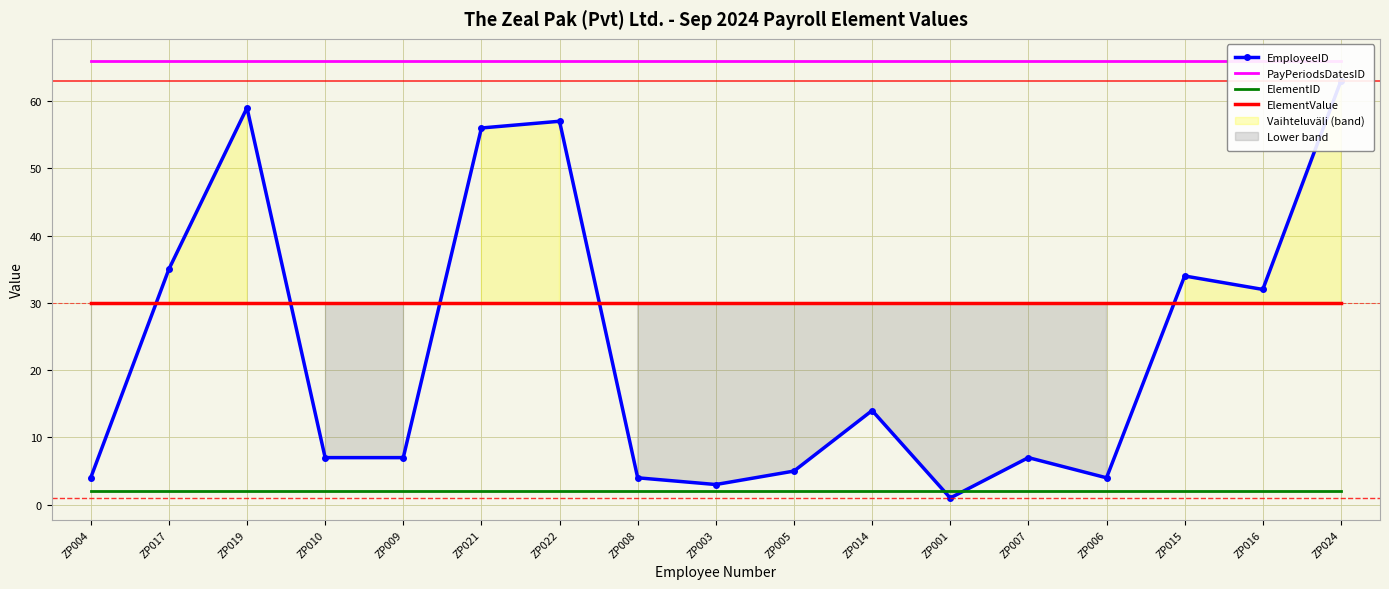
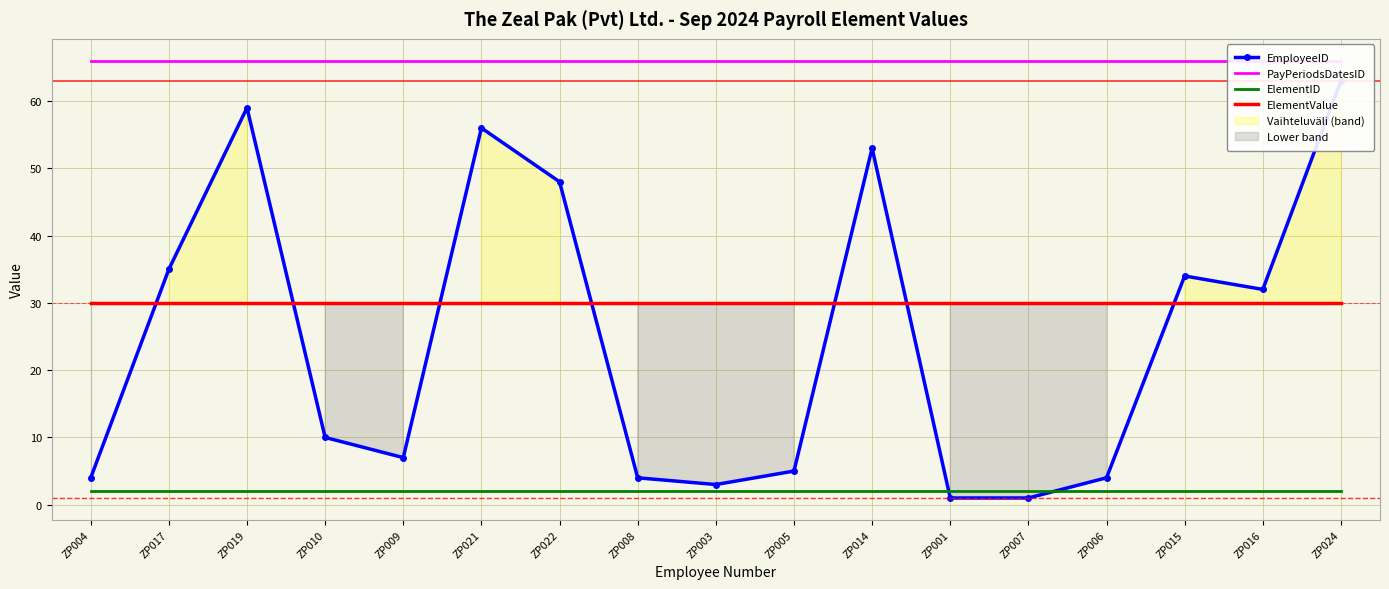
  {
    "EmployeeID": {
      "ZP004": 4,
      "ZP017": 35,
      "ZP019": 59,
-     "ZP010": 7,
+     "ZP010": 10,
      "ZP009": 7,
      "ZP021": 56,
-     "ZP022": 57,
+     "ZP022": 48,
      "ZP008": 4,
      "ZP003": 3,
      "ZP005": 5,
-     "ZP014": 14,
+     "ZP014": 53,
      "ZP001": 1,
-     "ZP007": 7,
+     "ZP007": 1,
      "ZP006": 4,
      "ZP015": 34,
      "ZP016": 32
    },
    "PayPeriodsDatesID": {
      "ZP004": 66,
      "ZP017": 66,
      "ZP019": 66,
      "ZP010": 66,
      "ZP009": 66,
      "ZP021": 66,
      "ZP022": 66,
      "ZP008": 66,
      "ZP003": 66,
      "ZP005": 66,
      "ZP014": 66,
      "ZP001": 66,
      "ZP007": 66,
      "ZP006": 66,
      "ZP015": 66
    },
    "ElementID": {
      "ZP004": 2,
      "ZP017": 2,
      "ZP019": 2,
      "ZP010": 2,
      "ZP009": 2,
      "ZP021": 2,
      "ZP022": 2,
      "ZP008": 2,
      "ZP003": 2,
      "ZP005": 2,
      "ZP014": 2,
      "ZP001": 2,
      "ZP007": 2,
      "ZP006": 2,
      "ZP015": 2,
      "ZP016": 2,
      "ZP024": 2
    },
    "ElementValue": {
      "ZP004": 30,
      "ZP017": 30,
      "ZP019": 30,
      "ZP010": 30,
      "ZP009": 30,
      "ZP021": 30,
      "ZP022": 30,
      "ZP008": 30,
      "ZP003": 30,
      "ZP005": 30,
      "ZP014": 30,
      "ZP001": 30,
      "ZP007": 30,
      "ZP006": 30,
      "ZP015": 30,
      "ZP016": 30,
      "ZP024": 30
    }
  }
